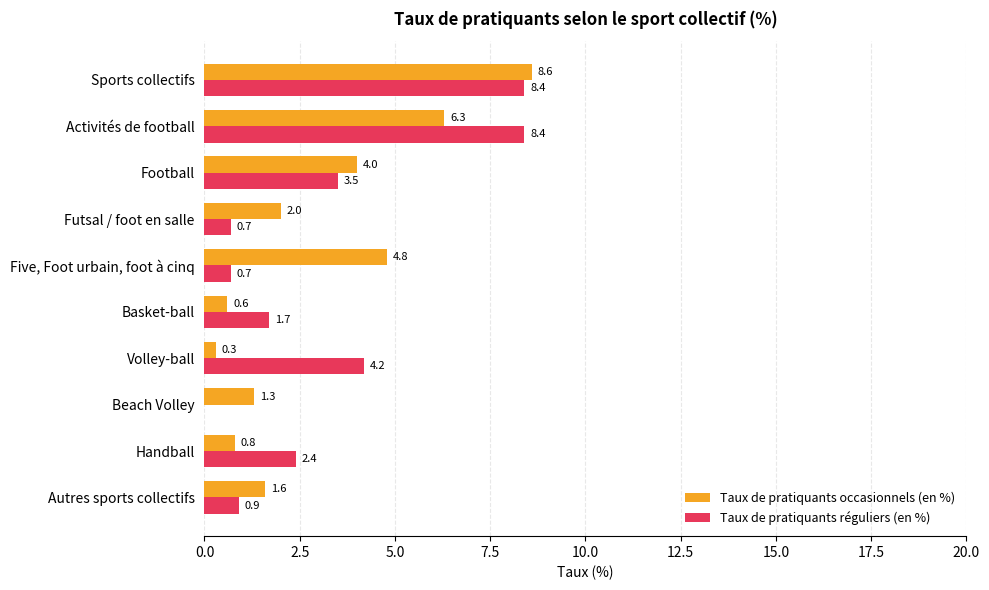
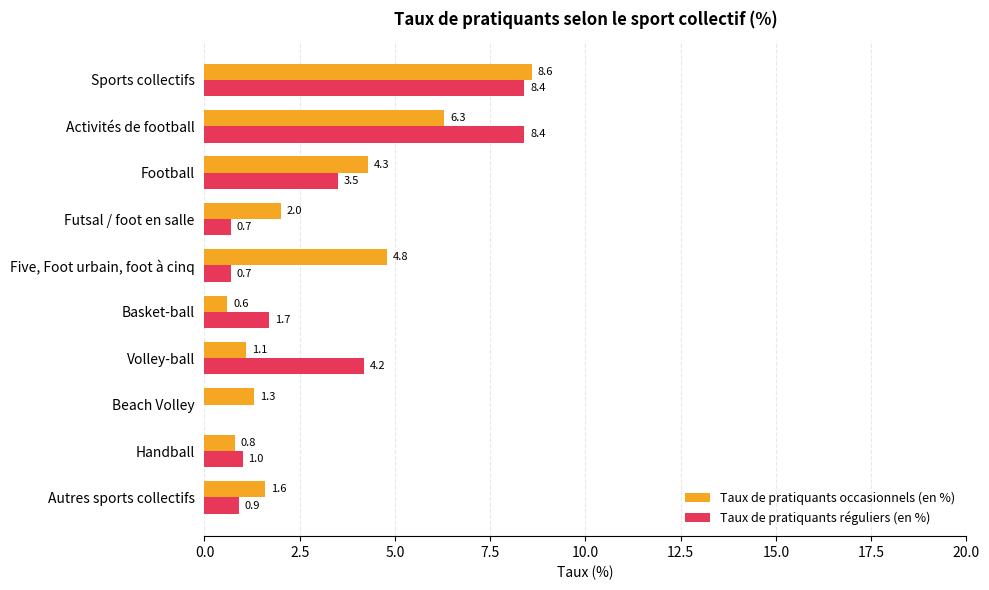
  {
    "Taux de pratiquants occasionnels (en %)": {
      "Sports collectifs": 8.6,
      "Activités de football": 6.3,
-     "Football": 4.0,
+     "Football": 4.3,
      "Futsal / foot en salle": 2.0,
      "Five, Foot urbain, foot à cinq": 4.8,
      "Basket-ball": 0.6,
-     "Volley-ball": 0.3,
+     "Volley-ball": 1.1,
      "Beach Volley": 1.3,
      "Handball": 0.8,
      "Autres sports collectifs": 1.6
    },
    "Taux de pratiquants réguliers (en %)": {
      "Sports collectifs": 8.4,
      "Activités de football": 8.4,
      "Football": 3.5,
      "Futsal / foot en salle": 0.7,
      "Five, Foot urbain, foot à cinq": 0.7,
      "Basket-ball": 1.7,
      "Volley-ball": 4.2,
-     "Handball": 2.4,
+     "Handball": 1.0,
      "Autres sports collectifs": 0.9
    }
  }
